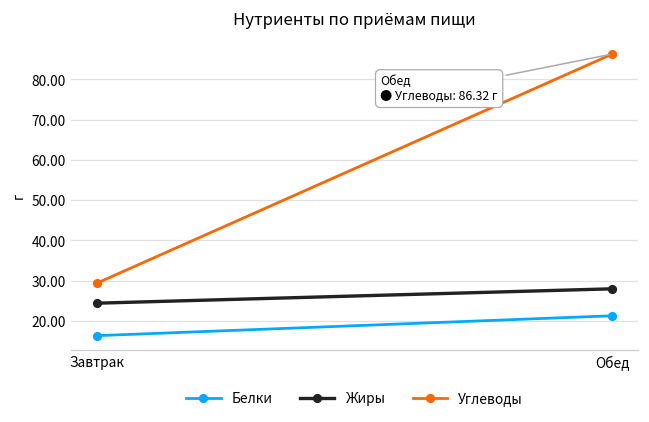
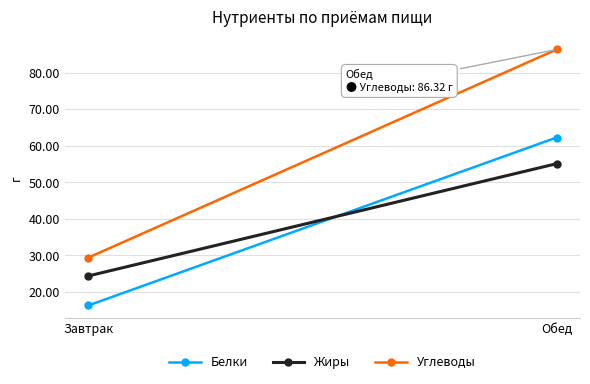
  {
    "Белки": {
      "Завтрак": 16,
-     "Обед": 21
+     "Обед": 62
    },
    "Жиры": {
      "Завтрак": 24,
-     "Обед": 28
+     "Обед": 55
    },
    "Углеводы": {
      "Завтрак": 29
    }
  }
